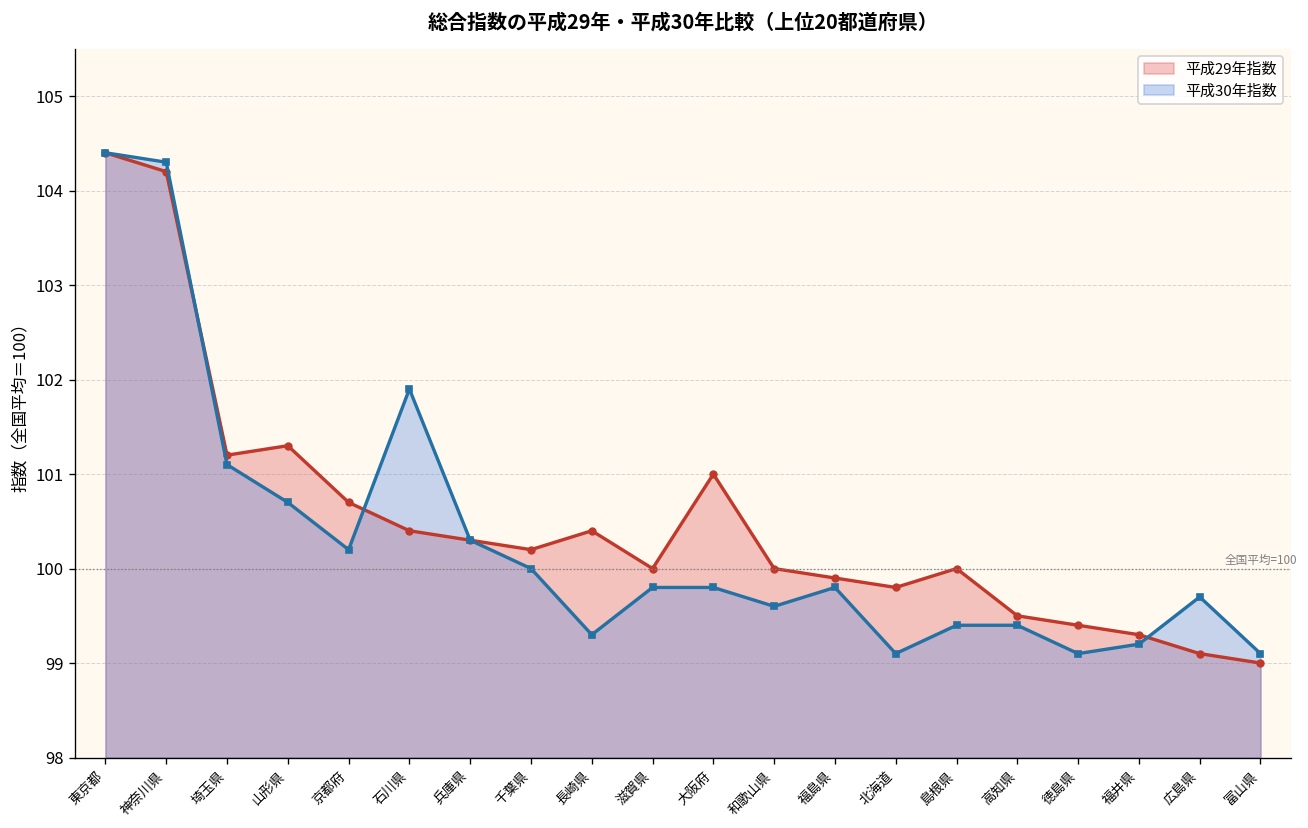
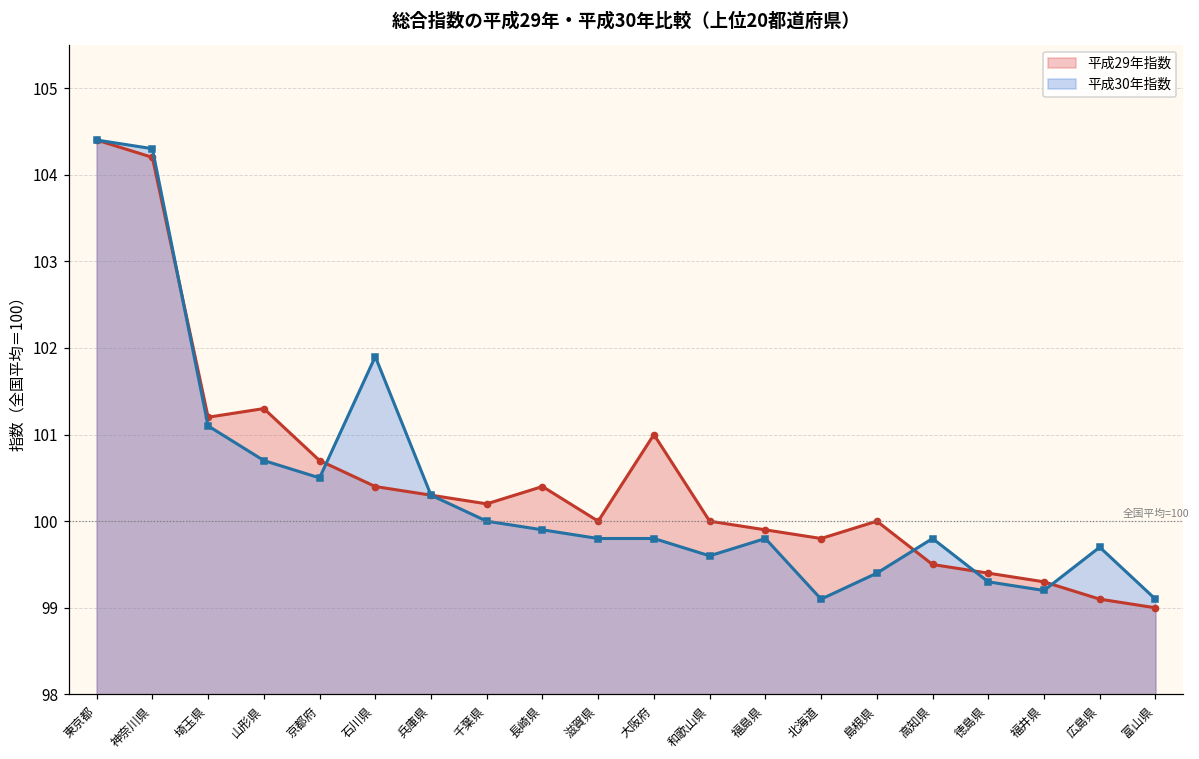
  {
    "平成29年指数": {
      "神奈川県": 104.2,
      "埼玉県": 101.2,
      "山形県": 101.3,
      "京都府": 100.7,
      "石川県": 100.4,
      "千葉県": 100.2,
      "長崎県": 100.4,
      "滋賀県": 100.0,
      "大阪府": 101.0,
      "和歌山県": 100.0,
      "福島県": 99.9,
      "北海道": 99.8,
      "島根県": 100.0,
      "高知県": 99.5,
      "徳島県": 99.4,
      "福井県": 99.3,
      "広島県": 99.1,
      "富山県": 99.0
    },
    "平成30年指数": {
      "神奈川県": 104.3,
      "埼玉県": 101.1,
      "山形県": 100.7,
-     "京都府": 100.2,
+     "京都府": 100.5,
      "石川県": 101.9,
      "千葉県": 100.0,
-     "長崎県": 99.3,
+     "長崎県": 99.9,
      "滋賀県": 99.8,
      "大阪府": 99.8,
      "和歌山県": 99.6,
      "福島県": 99.8,
      "北海道": 99.1,
      "島根県": 99.4,
-     "高知県": 99.4,
-     "徳島県": 99.1,
+     "高知県": 99.8,
+     "徳島県": 99.3,
      "福井県": 99.2,
      "広島県": 99.7,
      "富山県": 99.1
    }
  }
